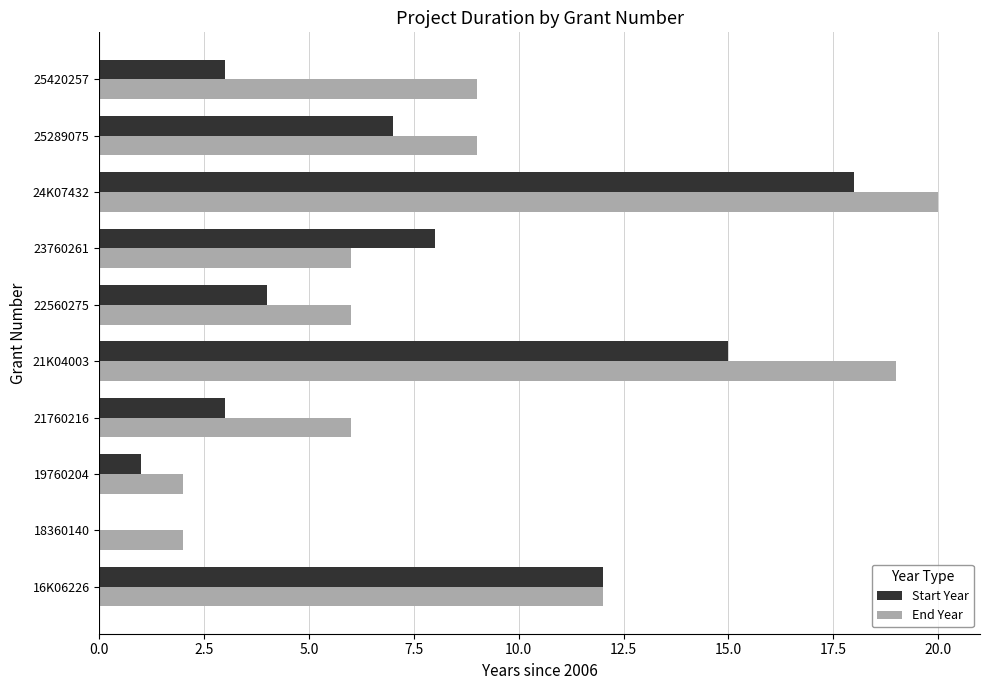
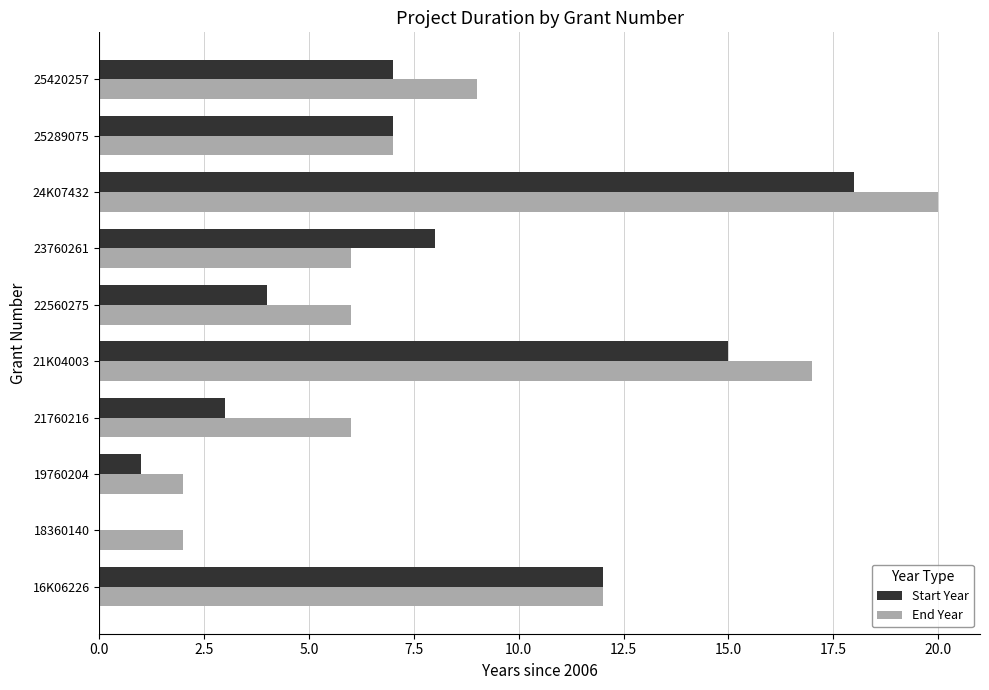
  {
    "Start Year": {
-     "25420257": 3.0,
+     "25420257": 7.0,
      "25289075": 7.0,
      "24K07432": 18.0,
      "23760261": 8.0,
      "22560275": 4.0,
      "21K04003": 15.0,
      "21760216": 3.0,
      "19760204": 1.0,
      "18360140": 0.0,
      "16K06226": 12.0
    },
    "End Year": {
      "25420257": 9.0,
-     "25289075": 9.0,
+     "25289075": 7.0,
      "24K07432": 20.0,
      "23760261": 6.0,
      "22560275": 6.0,
-     "21K04003": 19.0,
+     "21K04003": 17.0,
      "21760216": 6.0,
      "19760204": 2.0,
      "18360140": 2.0,
      "16K06226": 12.0
    }
  }
